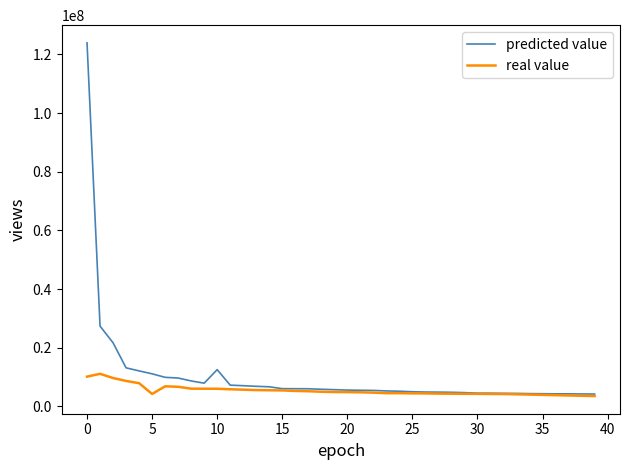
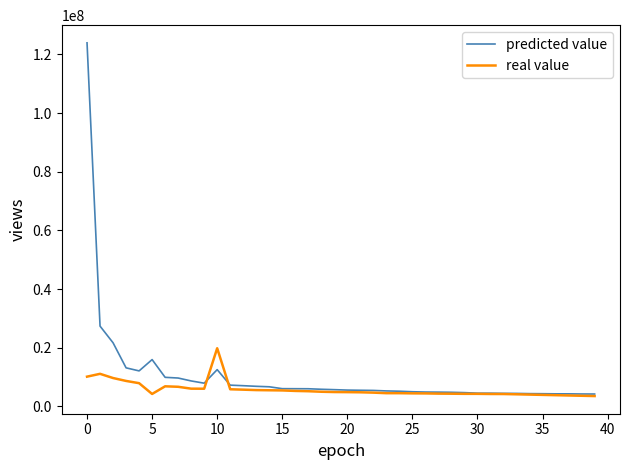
  {
    "predicted value": {
      "0": 124000000,
-     "5": 11000000,
+     "5": 16000000,
      "10": 13000000
    },
    "real value": {
      "0": 10000000,
      "5": 4000000,
-     "10": 6000000
+     "10": 20000000
    }
  }
